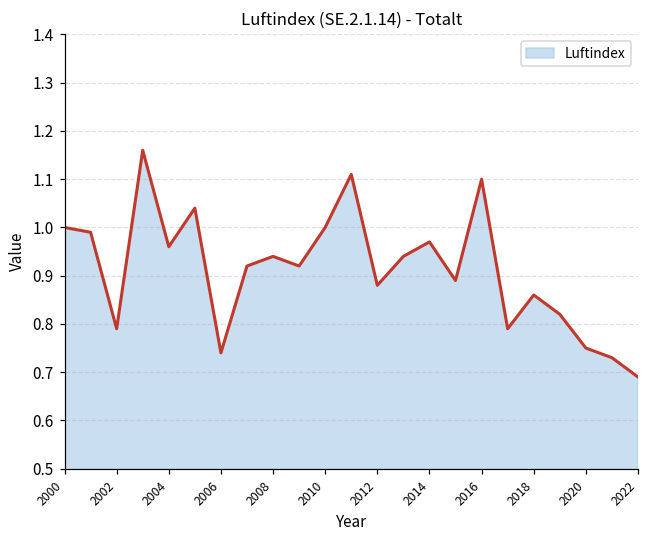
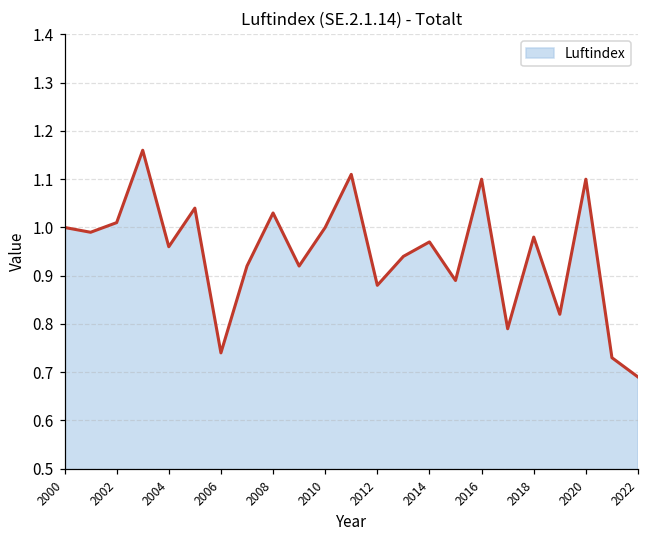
  {
    "2000": 1.00,
-   "2002": 0.79,
+   "2002": 1.01,
    "2004": 0.96,
    "2006": 0.74,
-   "2008": 0.94,
+   "2008": 1.03,
    "2010": 1.00,
    "2012": 0.88,
    "2014": 0.97,
    "2016": 1.10,
-   "2018": 0.86,
-   "2020": 0.75,
+   "2018": 0.98,
+   "2020": 1.10,
    "2022": 0.69
  }
